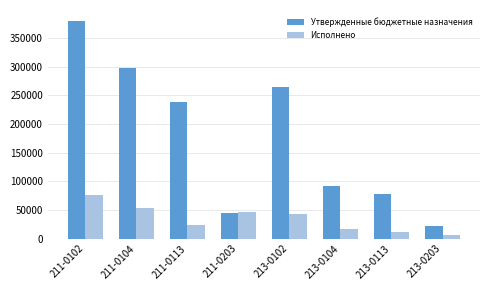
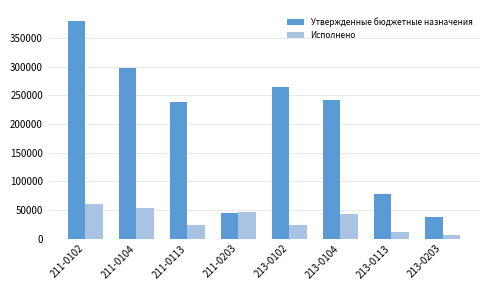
  {
    "Утвержденные бюджетные назначения": {
      "211-0102": 380000,
      "211-0104": 300000,
      "211-0113": 240000,
      "211-0203": 40000,
      "213-0102": 260000,
-     "213-0104": 90000,
+     "213-0104": 240000,
      "213-0113": 80000,
-     "213-0203": 20000
+     "213-0203": 40000
    },
    "Исполнено": {
-     "211-0102": 80000,
+     "211-0102": 60000,
      "211-0104": 50000,
      "211-0113": 20000,
      "211-0203": 50000,
-     "213-0102": 40000,
-     "213-0104": 20000,
+     "213-0102": 20000,
+     "213-0104": 40000,
      "213-0113": 10000,
      "213-0203": 10000
    }
  }
